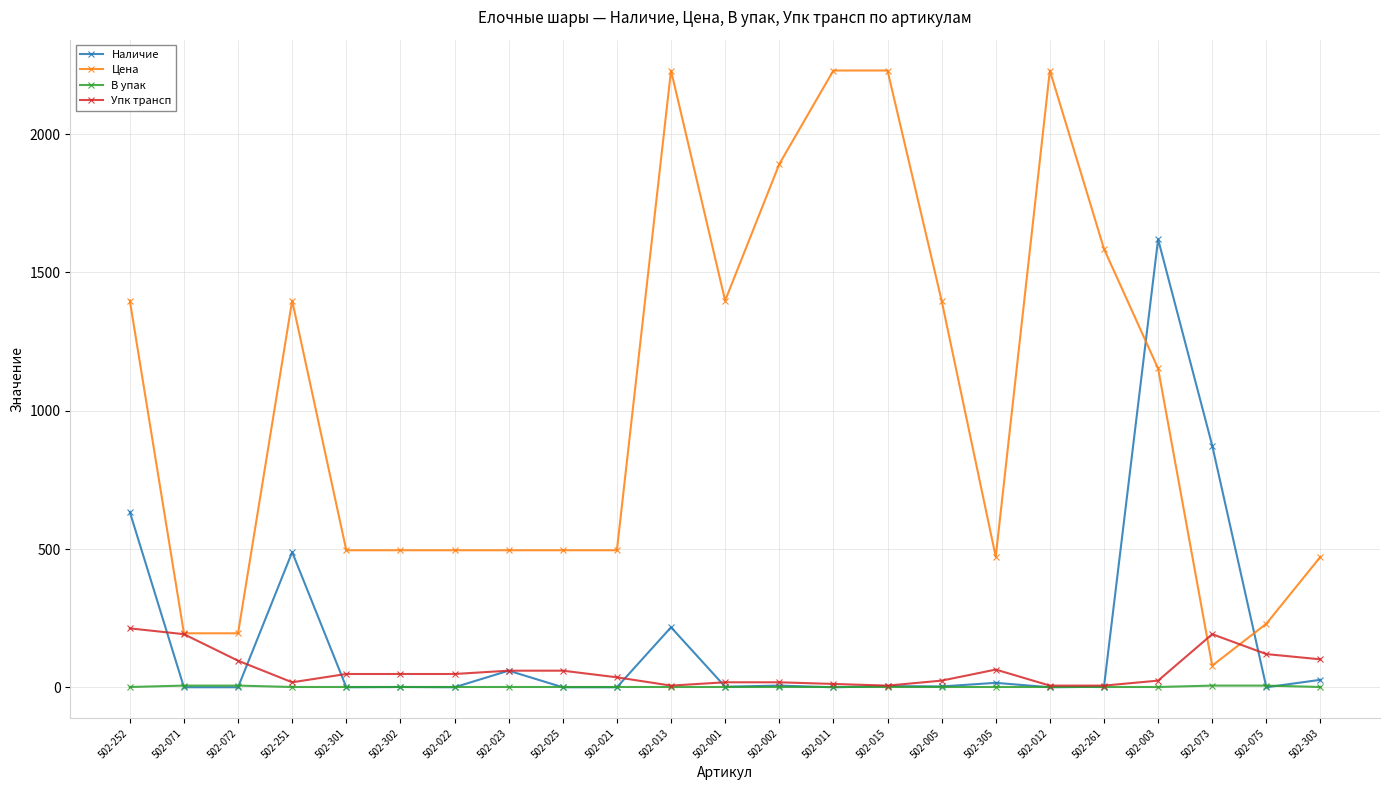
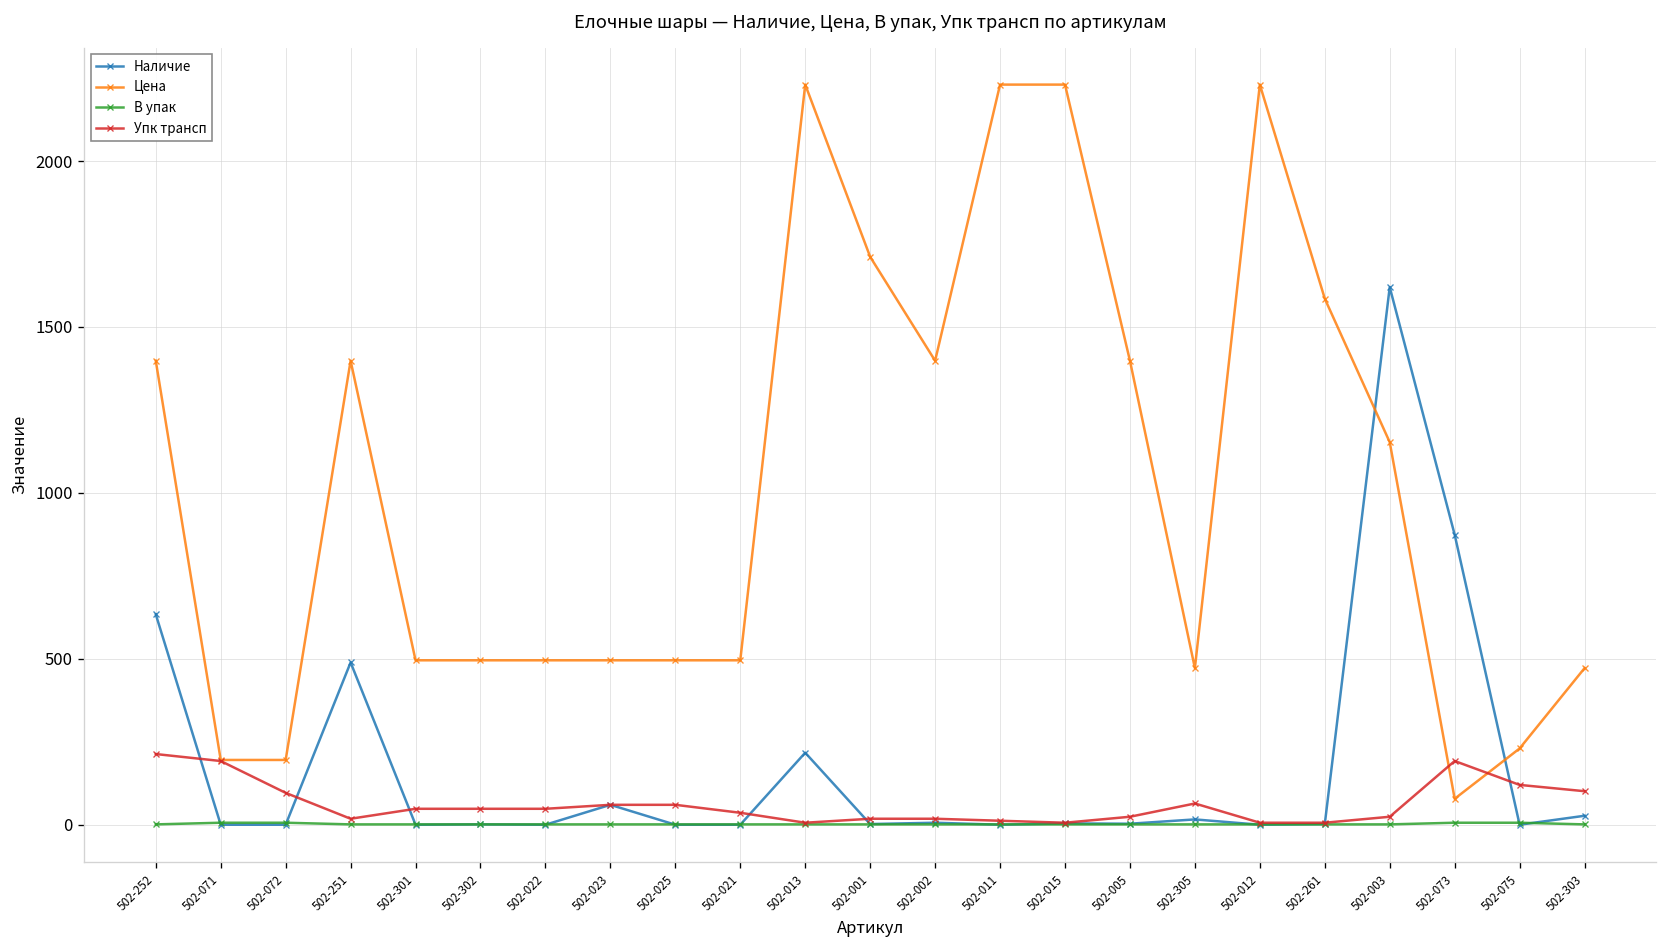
  {
    "Наличие": {
      "502-252": 630,
      "502-251": 490,
      "502-013": 220,
      "502-305": 20,
      "502-003": 1620,
      "502-073": 870,
      "502-303": 30
    },
    "Цена": {
      "502-252": 1400,
      "502-072": 200,
      "502-251": 1400,
      "502-301": 500,
      "502-302": 500,
      "502-022": 500,
      "502-023": 500,
      "502-025": 500,
      "502-021": 500,
      "502-013": 2230,
-     "502-001": 1400,
-     "502-002": 1890,
+     "502-001": 1710,
+     "502-002": 1400,
      "502-011": 2230,
      "502-015": 2230,
      "502-005": 1400,
      "502-305": 470,
      "502-012": 2230,
      "502-261": 1590,
      "502-003": 1150,
      "502-073": 80,
      "502-075": 230,
      "502-303": 470
    },
    "В упак": {
      "502-252": 0,
      "502-251": 0,
      "502-023": 0,
      "502-305": 0,
      "502-003": 0,
      "502-073": 10,
      "502-303": 0
    },
    "Упк трансп": {
      "502-252": 210,
      "502-072": 100,
      "502-251": 20,
      "502-301": 50,
      "502-302": 50,
      "502-022": 50,
      "502-025": 60,
      "502-021": 40,
      "502-001": 20,
      "502-002": 20,
      "502-011": 10,
      "502-005": 20,
      "502-305": 60,
      "502-003": 20,
      "502-073": 190,
      "502-075": 120,
      "502-303": 100
    }
  }
